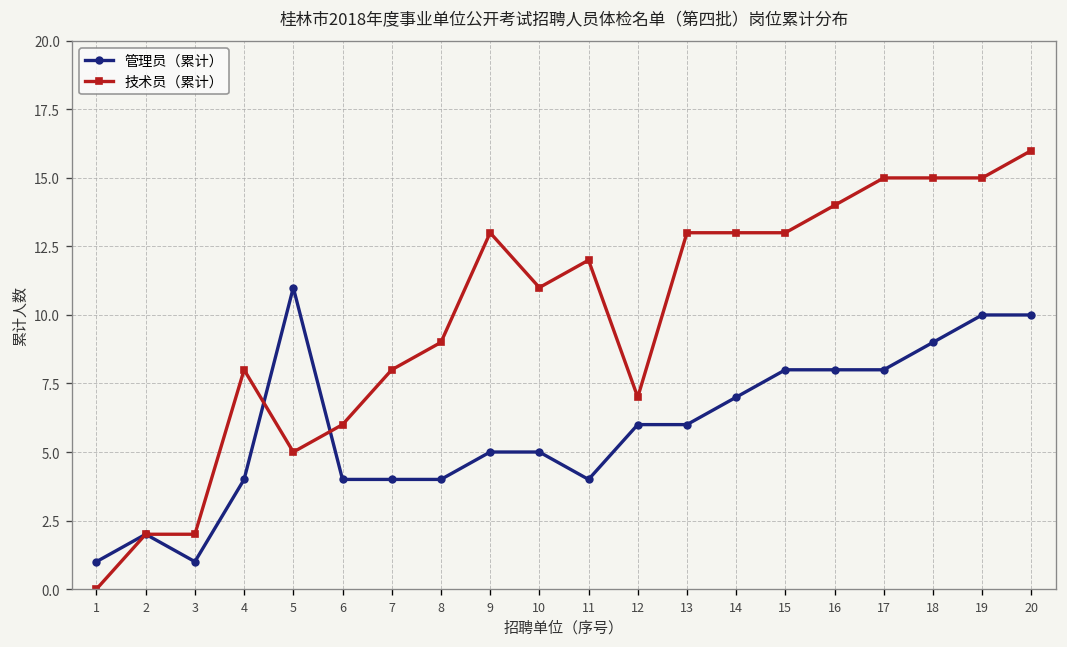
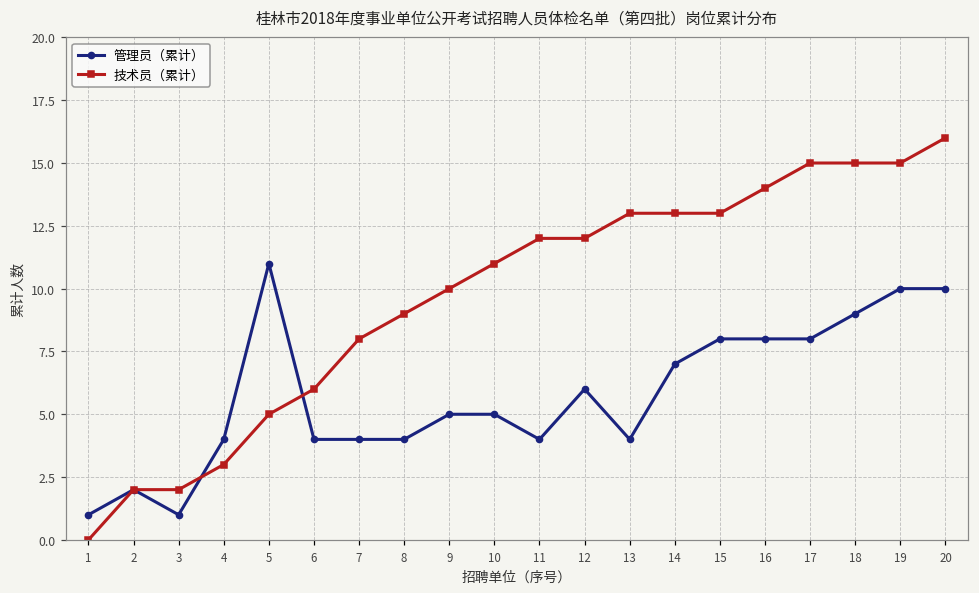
  {
    "管理员（累计）": {
      "1": 1,
      "3": 1,
      "4": 4,
      "5": 11,
      "6": 4,
      "7": 4,
      "8": 4,
      "9": 5,
      "10": 5,
      "11": 4,
      "12": 6,
-     "13": 6,
+     "13": 4,
      "14": 7,
      "15": 8,
      "16": 8,
      "17": 8,
      "18": 9,
      "19": 10,
      "20": 10
    },
    "技术员（累计）": {
      "1": 0,
      "3": 2,
-     "4": 8,
+     "4": 3,
      "5": 5,
      "6": 6,
      "7": 8,
      "8": 9,
-     "9": 13,
+     "9": 10,
      "10": 11,
      "11": 12,
-     "12": 7,
+     "12": 12,
      "13": 13,
      "14": 13,
      "15": 13,
      "16": 14,
      "17": 15,
      "18": 15,
      "19": 15,
      "20": 16
    }
  }
